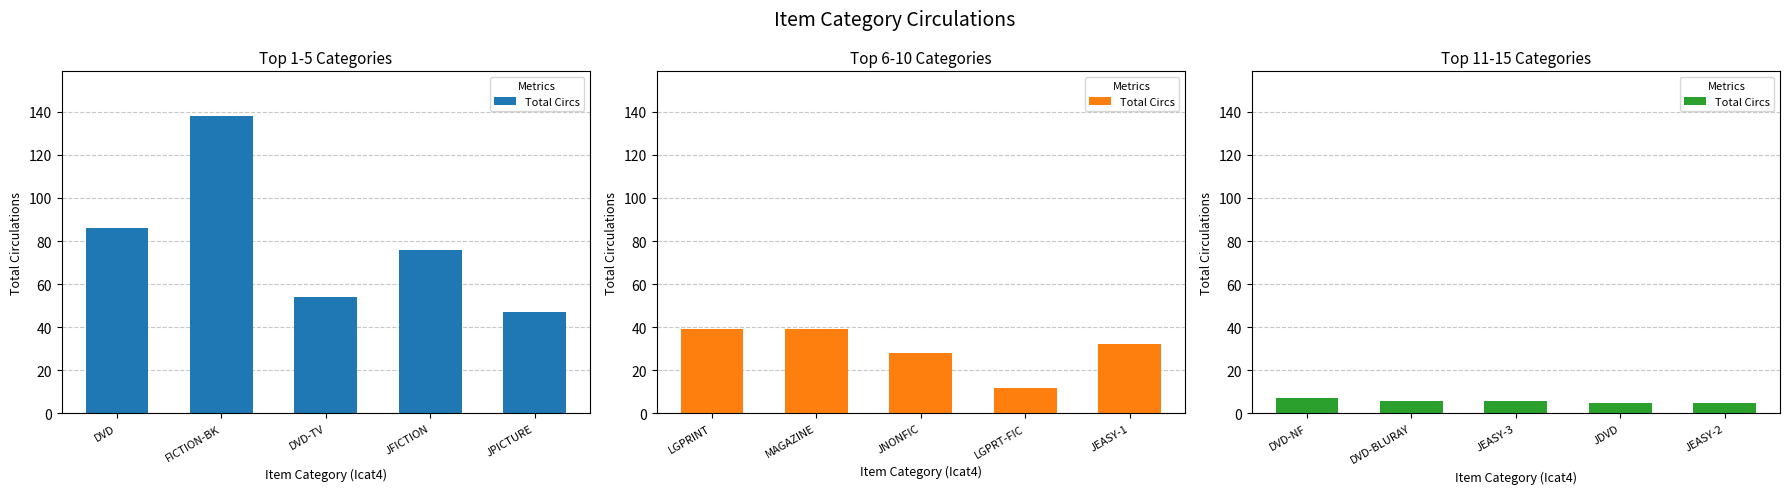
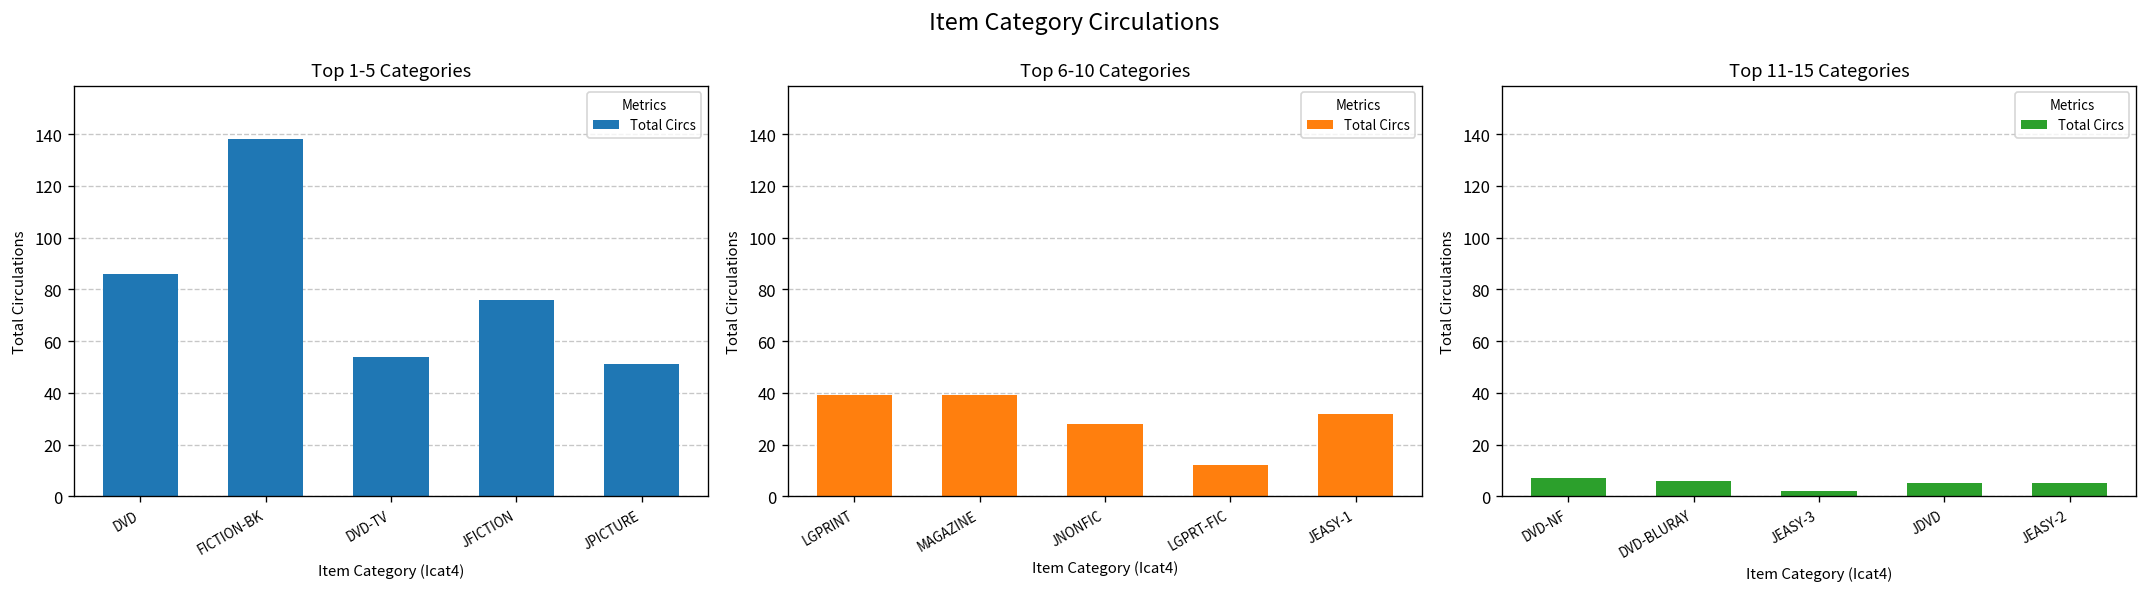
  {
    "Top 1-5 Categories": {
      "DVD": 86,
      "FICTION-BK": 138,
      "DVD-TV": 54,
      "JFICTION": 76,
-     "JPICTURE": 47
+     "JPICTURE": 51
    },
    "Top 6-10 Categories": {
      "LGPRINT": 39,
      "MAGAZINE": 39,
      "JNONFIC": 28,
      "LGPRT-FIC": 12,
      "JEASY-1": 32
    },
    "Top 11-15 Categories": {
      "DVD-NF": 7,
      "DVD-BLURAY": 6,
-     "JEASY-3": 6,
+     "JEASY-3": 2,
      "JDVD": 5,
      "JEASY-2": 5
    }
  }
